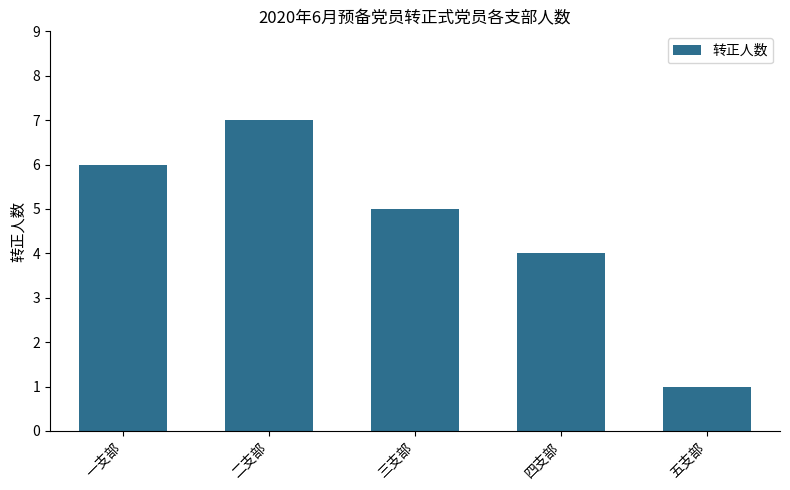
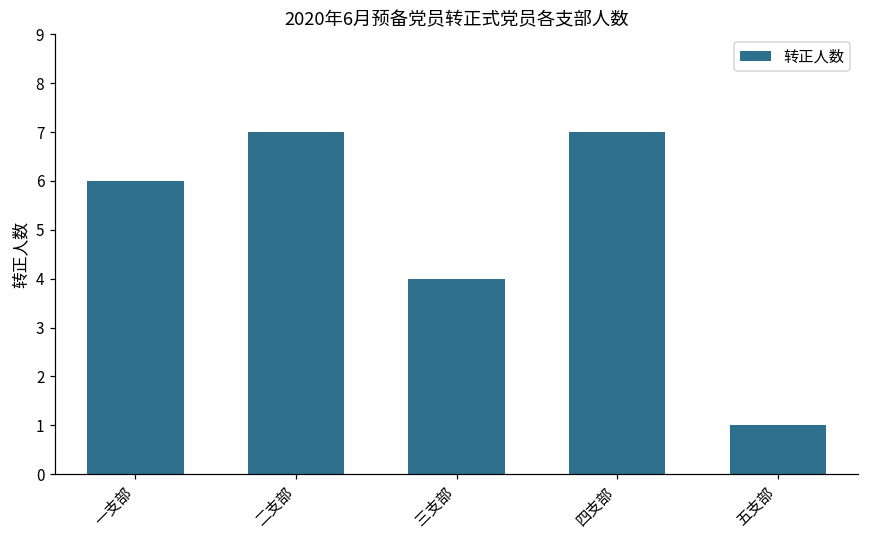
  {
    "一支部": 6,
    "二支部": 7,
-   "三支部": 5,
-   "四支部": 4,
+   "三支部": 4,
+   "四支部": 7,
    "五支部": 1
  }
